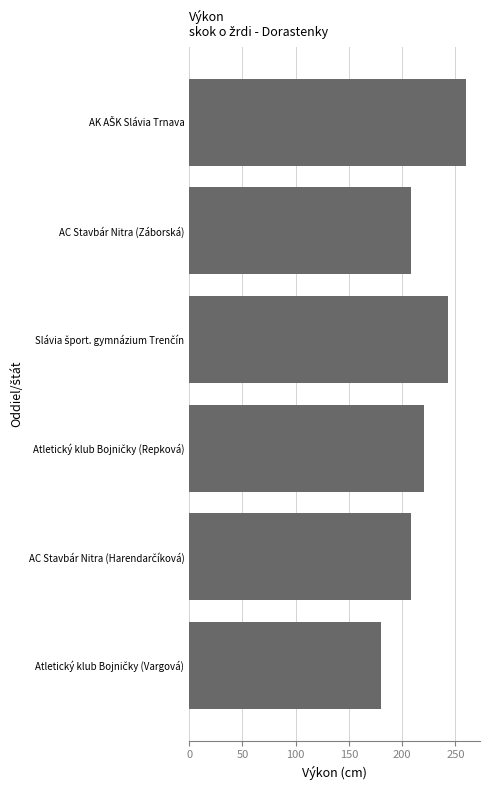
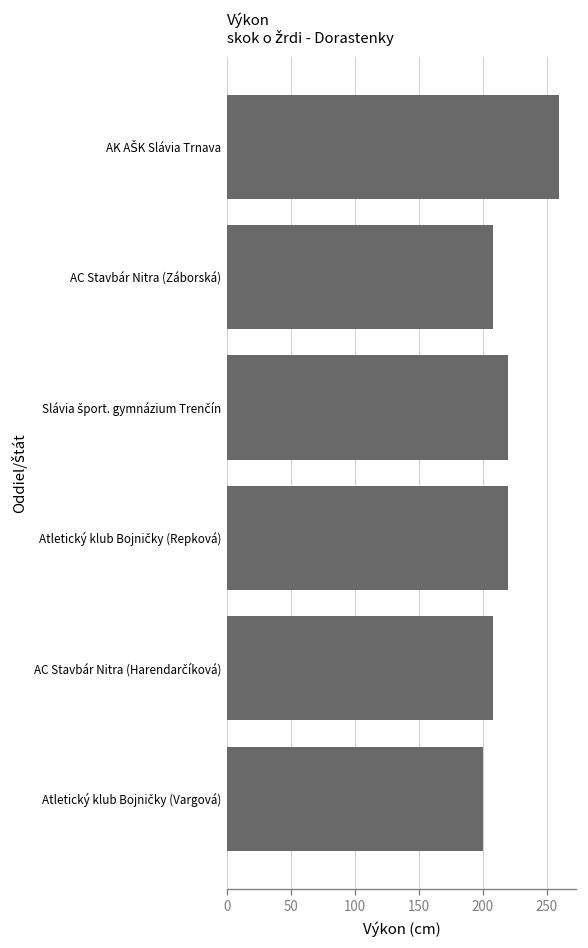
  {
    "AK AŠK Slávia Trnava": 260,
    "AC Stavbár Nitra (Záborská)": 208,
-   "Slávia šport. gymnázium Trenčín": 243,
+   "Slávia šport. gymnázium Trenčín": 220,
    "Atletický klub Bojničky (Repková)": 220,
    "AC Stavbár Nitra (Harendarčíková)": 208,
-   "Atletický klub Bojničky (Vargová)": 180
+   "Atletický klub Bojničky (Vargová)": 200
  }
